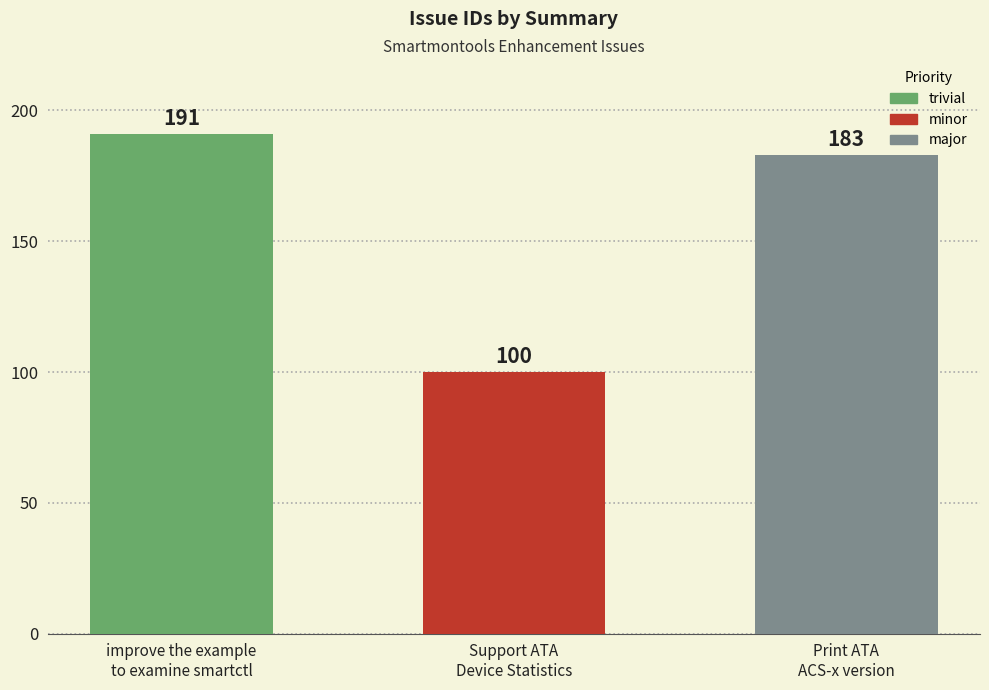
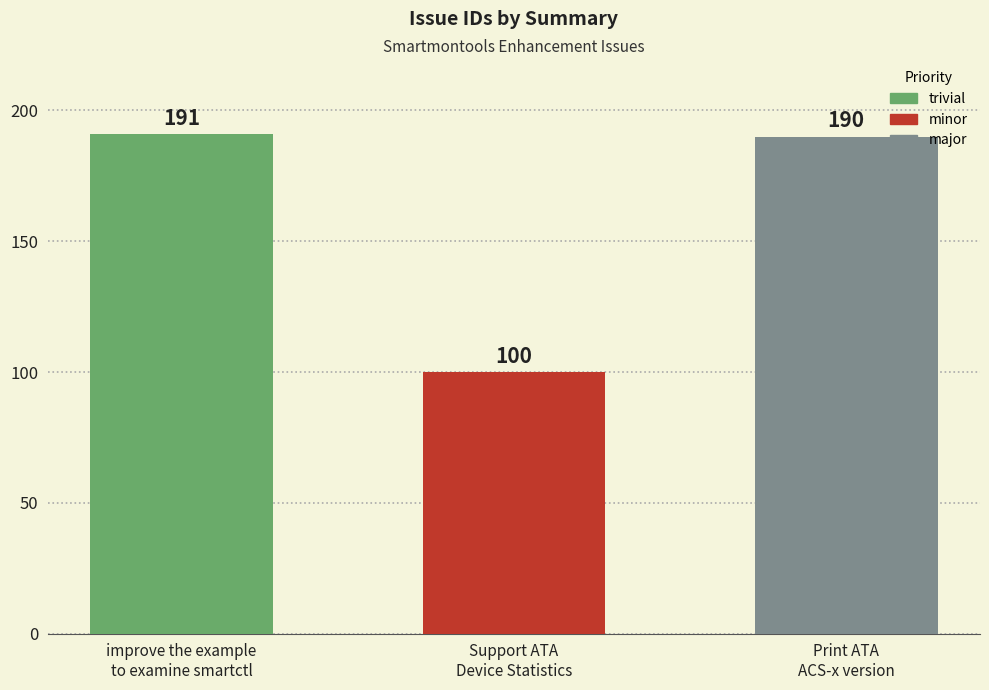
  {
    "improve the example to examine smartctl": 191,
    "Support ATA Device Statistics": 100,
-   "Print ATA ACS-x version": 183
+   "Print ATA ACS-x version": 190
  }
